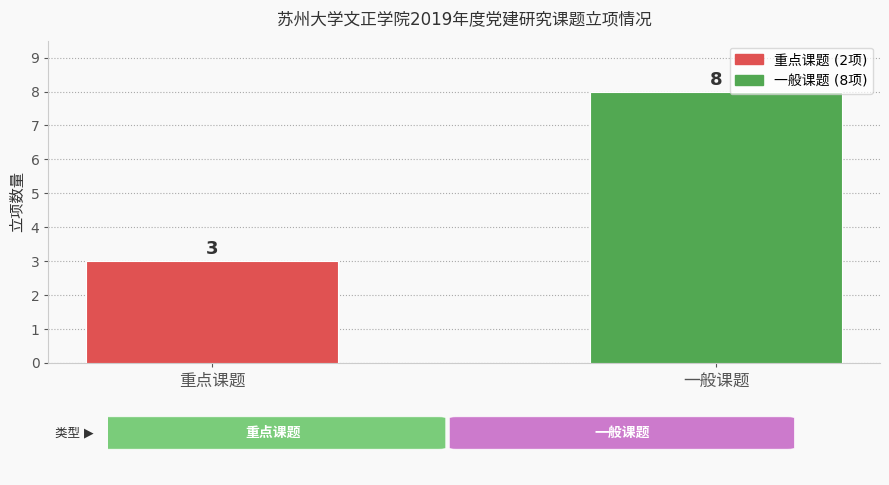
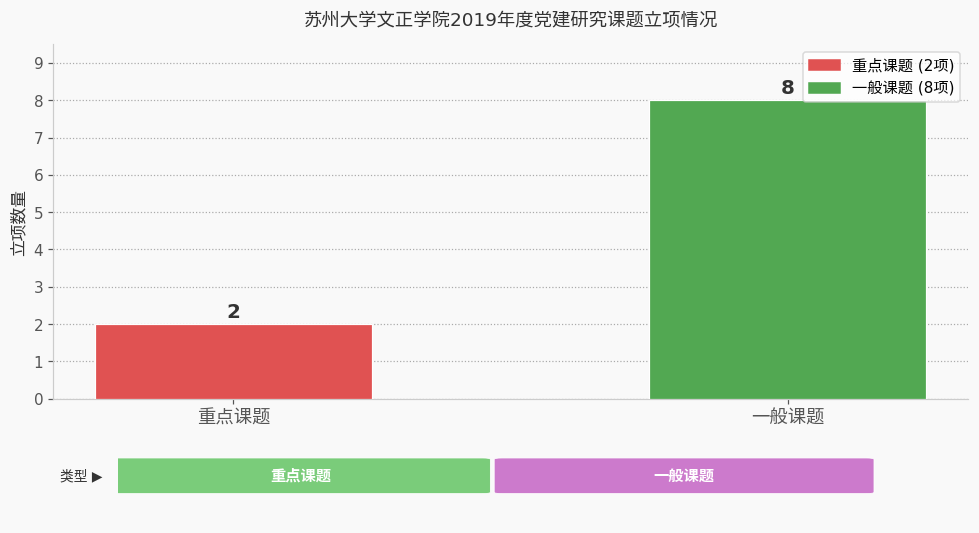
  {
-   "重点课题": 3,
+   "重点课题": 2,
    "一般课题": 8
  }
